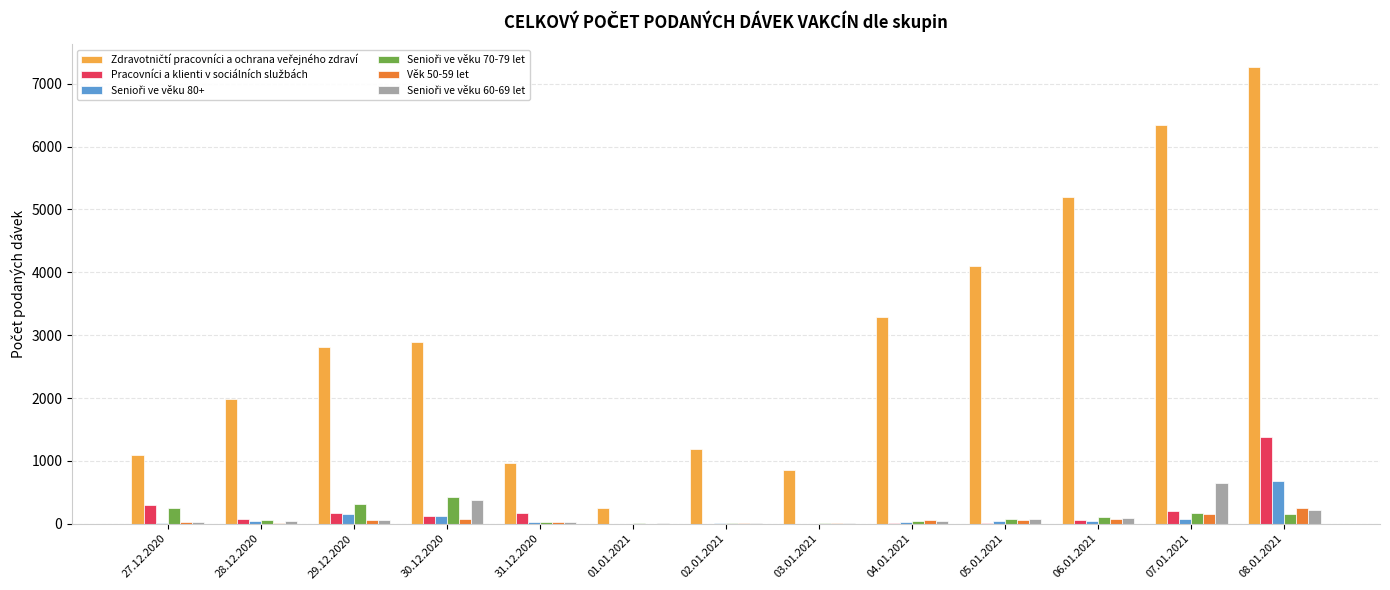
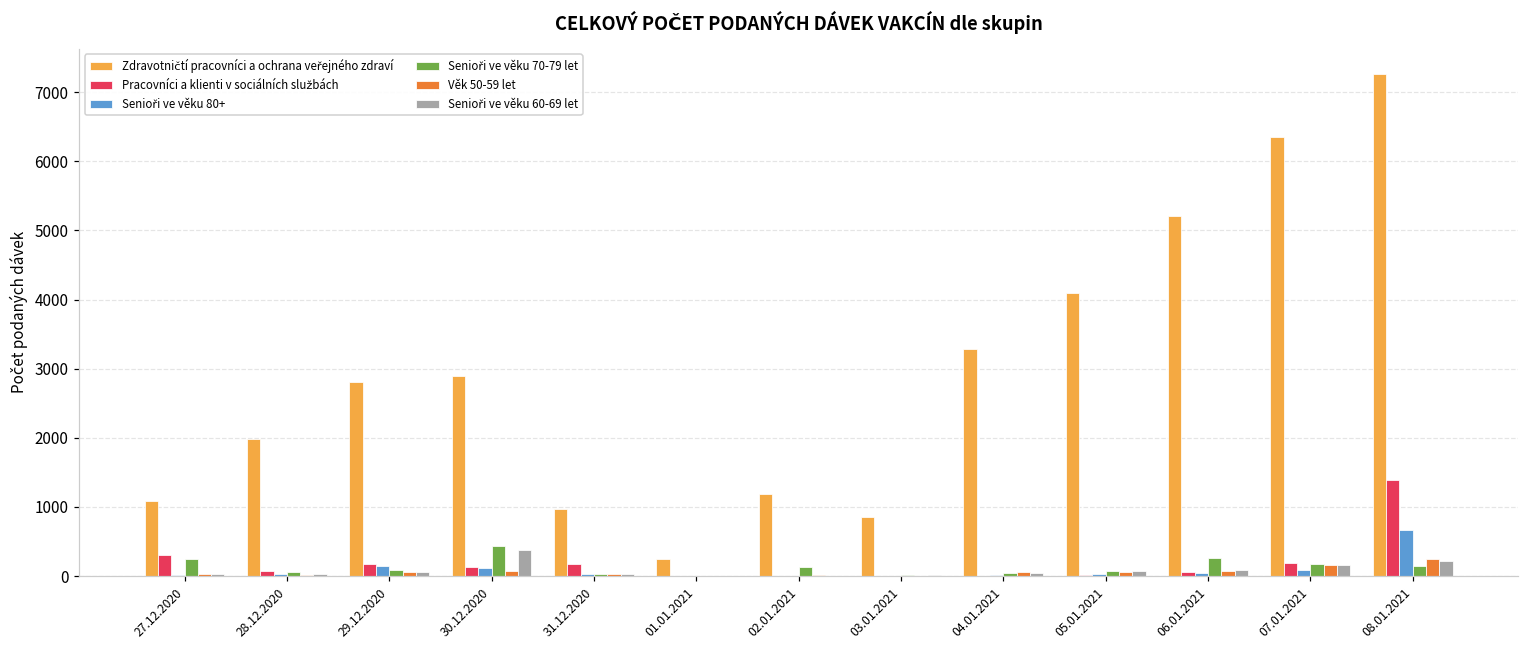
  {
    "Pracovníci a klienti v sociálních službách": {
      "27.12.2020": 300,
      "28.12.2020": 100,
      "29.12.2020": 200,
      "30.12.2020": 100,
      "31.12.2020": 200,
      "02.01.2021": 0,
      "06.01.2021": 100,
      "07.01.2021": 200,
      "08.01.2021": 1400
    },
    "Senioři ve věku 80+": {
      "29.12.2020": 100,
      "30.12.2020": 100,
      "06.01.2021": 0,
      "07.01.2021": 100,
      "08.01.2021": 700
    },
    "Senioři ve věku 70-79 let": {
      "27.12.2020": 200,
      "28.12.2020": 100,
-     "29.12.2020": 300,
+     "29.12.2020": 100,
      "30.12.2020": 400,
-     "02.01.2021": 0,
+     "02.01.2021": 100,
      "04.01.2021": 0,
      "05.01.2021": 100,
-     "06.01.2021": 100,
+     "06.01.2021": 300,
      "07.01.2021": 200,
      "08.01.2021": 100
    },
    "Senioři ve věku 60-69 let": {
      "29.12.2020": 100,
      "30.12.2020": 400,
      "04.01.2021": 0,
      "05.01.2021": 100,
      "06.01.2021": 100,
-     "07.01.2021": 700,
+     "07.01.2021": 200,
      "08.01.2021": 200
    }
  }
